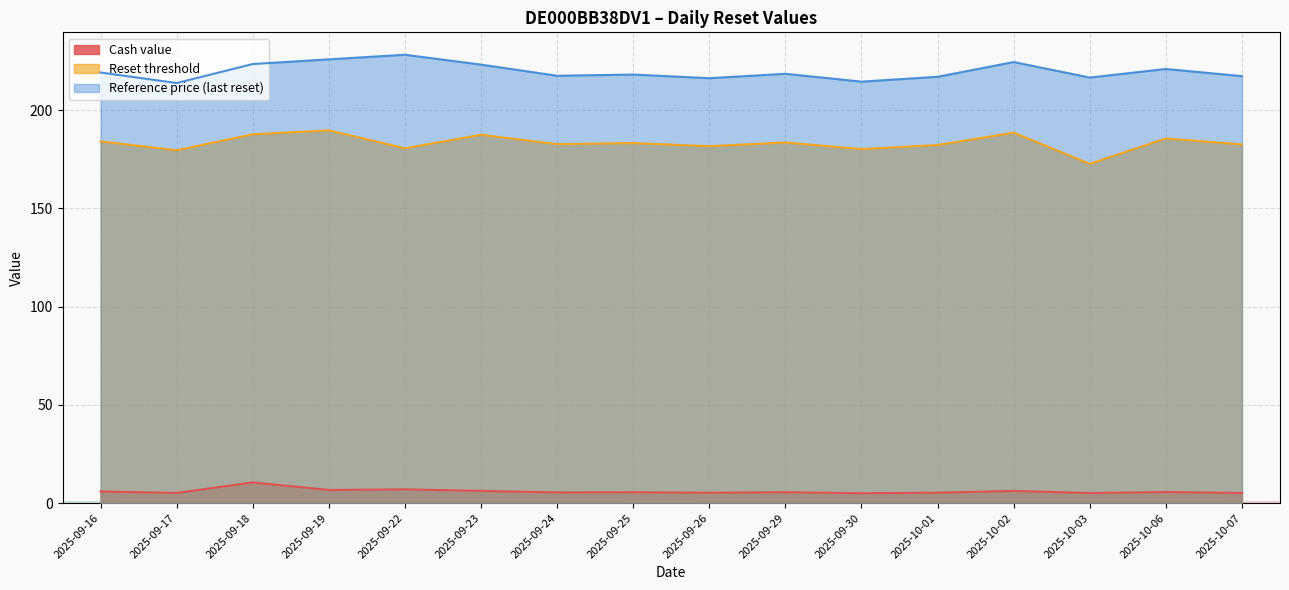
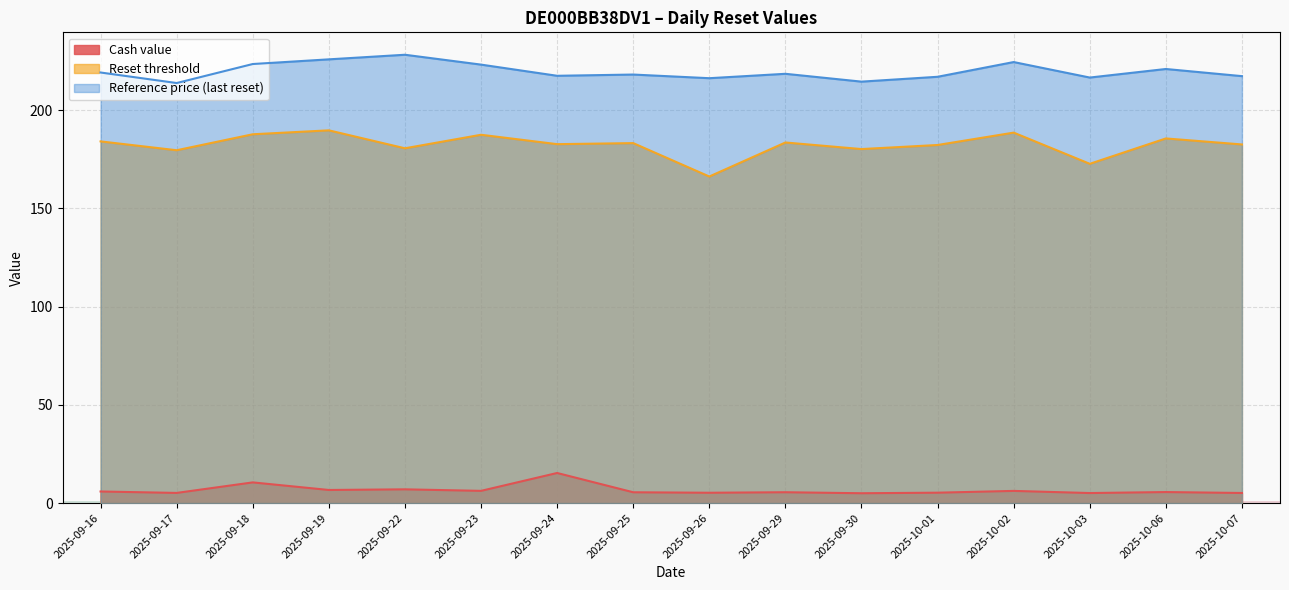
  {
    "Cash value": {
      "2025-09-16": 6,
      "2025-09-17": 5,
      "2025-09-18": 11,
      "2025-09-19": 7,
      "2025-09-22": 7,
      "2025-09-23": 6,
-     "2025-09-24": 5,
+     "2025-09-24": 15,
      "2025-09-25": 6,
      "2025-09-26": 5,
      "2025-09-29": 6,
      "2025-09-30": 5,
      "2025-10-01": 5,
      "2025-10-02": 6,
      "2025-10-03": 5,
      "2025-10-06": 6,
      "2025-10-07": 5
    },
    "Reset threshold": {
      "2025-09-16": 184,
      "2025-09-17": 180,
      "2025-09-18": 188,
      "2025-09-19": 190,
      "2025-09-22": 181,
      "2025-09-23": 188,
      "2025-09-24": 183,
      "2025-09-25": 183,
-     "2025-09-26": 182,
+     "2025-09-26": 166,
      "2025-09-29": 184,
      "2025-09-30": 180,
      "2025-10-01": 182,
      "2025-10-02": 189,
      "2025-10-03": 173,
      "2025-10-06": 186,
      "2025-10-07": 183
    },
    "Reference price (last reset)": {
      "2025-09-19": 226,
      "2025-09-22": 228,
      "2025-09-23": 223,
      "2025-09-24": 218,
      "2025-09-25": 218,
      "2025-09-26": 216,
      "2025-09-29": 219,
      "2025-09-30": 215,
      "2025-10-01": 217,
      "2025-10-02": 225,
      "2025-10-03": 217,
      "2025-10-06": 221,
      "2025-10-07": 217
    }
  }
